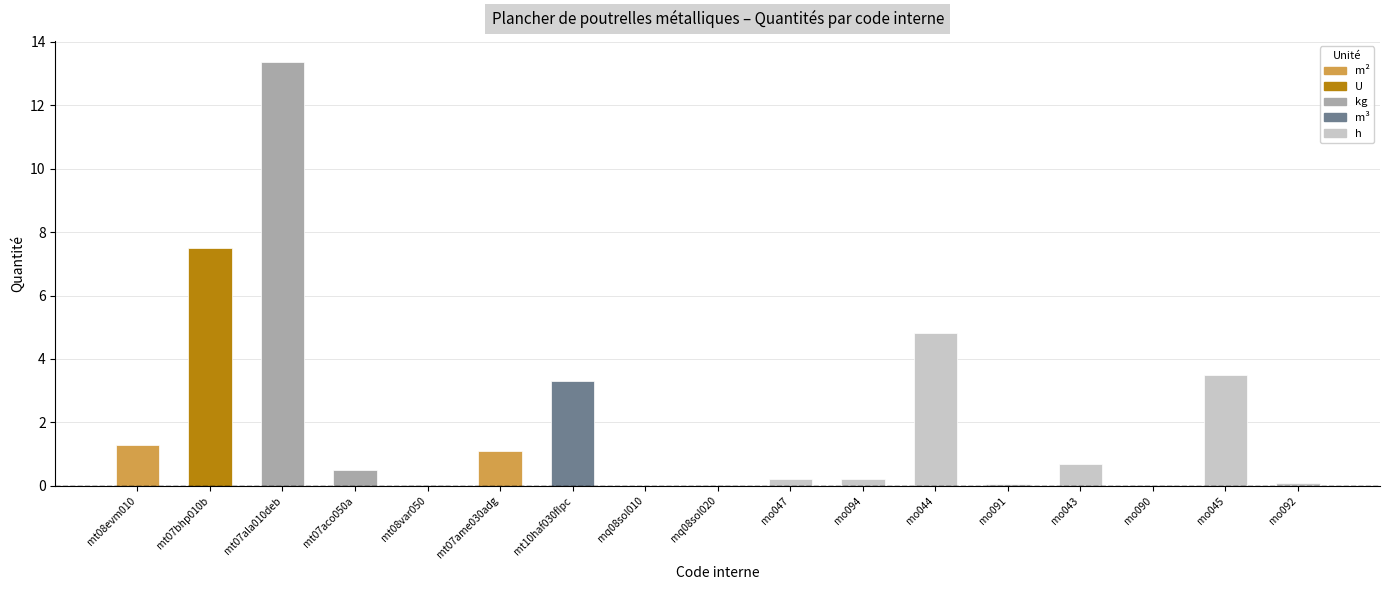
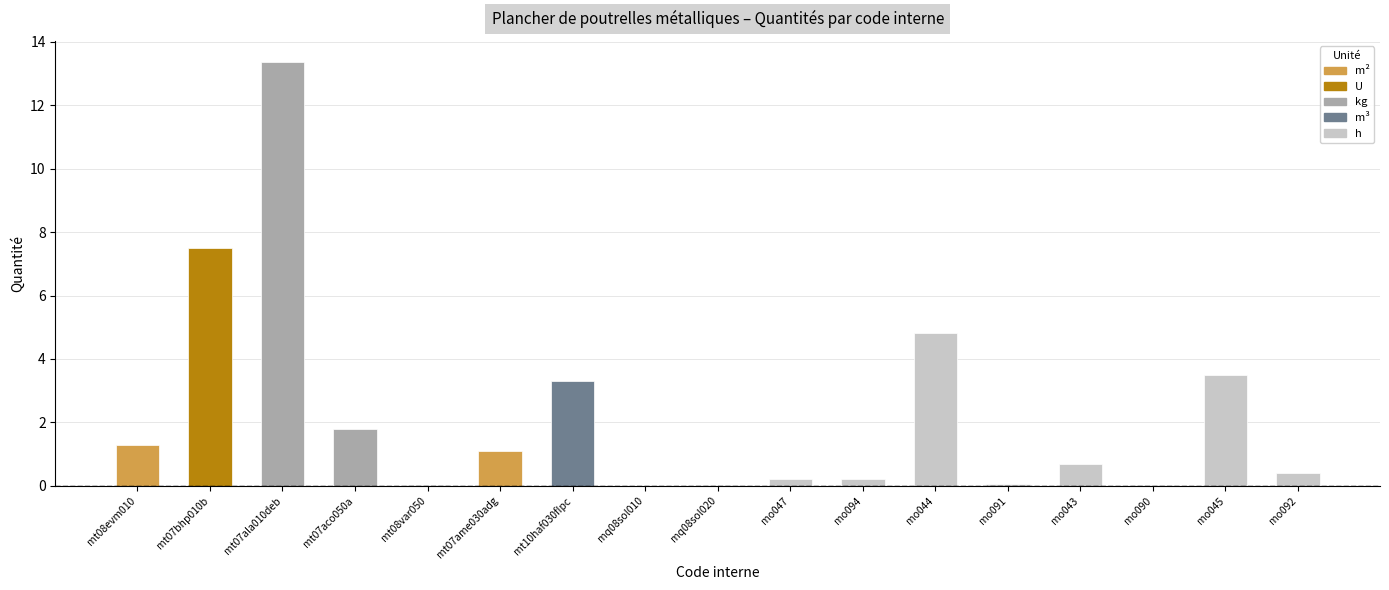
  {
    "mt08evm010": 1.3,
    "mt07bhp010b": 7.5,
    "mt07ala010deb": 13.4,
-   "mt07aco050a": 0.5,
+   "mt07aco050a": 1.8,
    "mt07ame030adg": 1.1,
    "mt10haf030fIpc": 3.3,
    "mo047": 0.2,
    "mo094": 0.2,
    "mo044": 4.8,
    "mo043": 0.7,
    "mo045": 3.5,
-   "mo092": 0.1
+   "mo092": 0.4
  }
